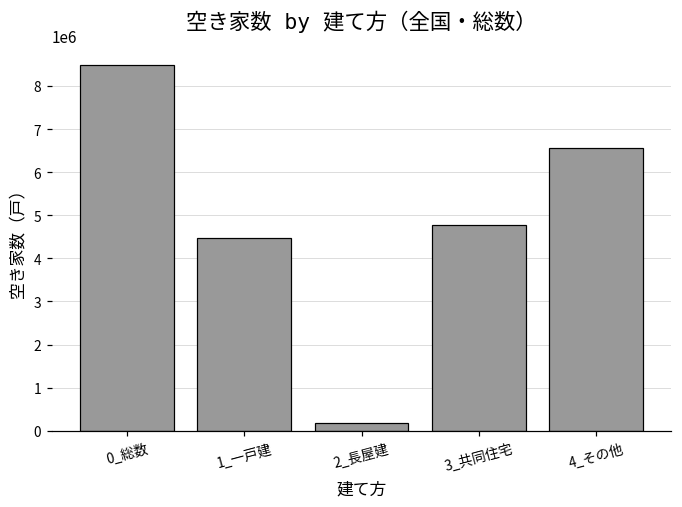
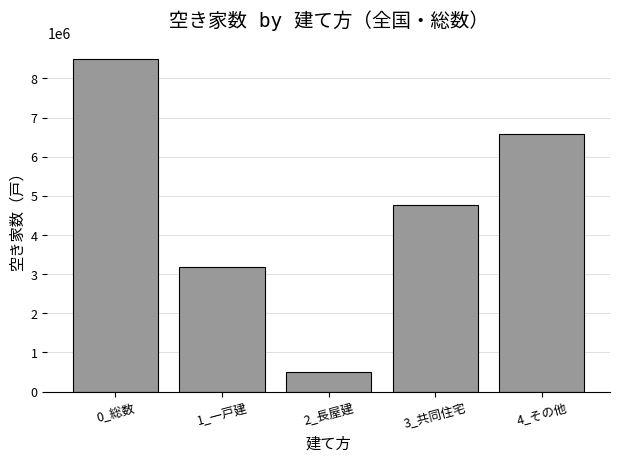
  {
    "0_総数": 8500000,
-   "1_一戸建": 4500000,
-   "2_長屋建": 200000,
+   "1_一戸建": 3200000,
+   "2_長屋建": 500000,
    "3_共同住宅": 4800000,
    "4_その他": 6600000
  }
